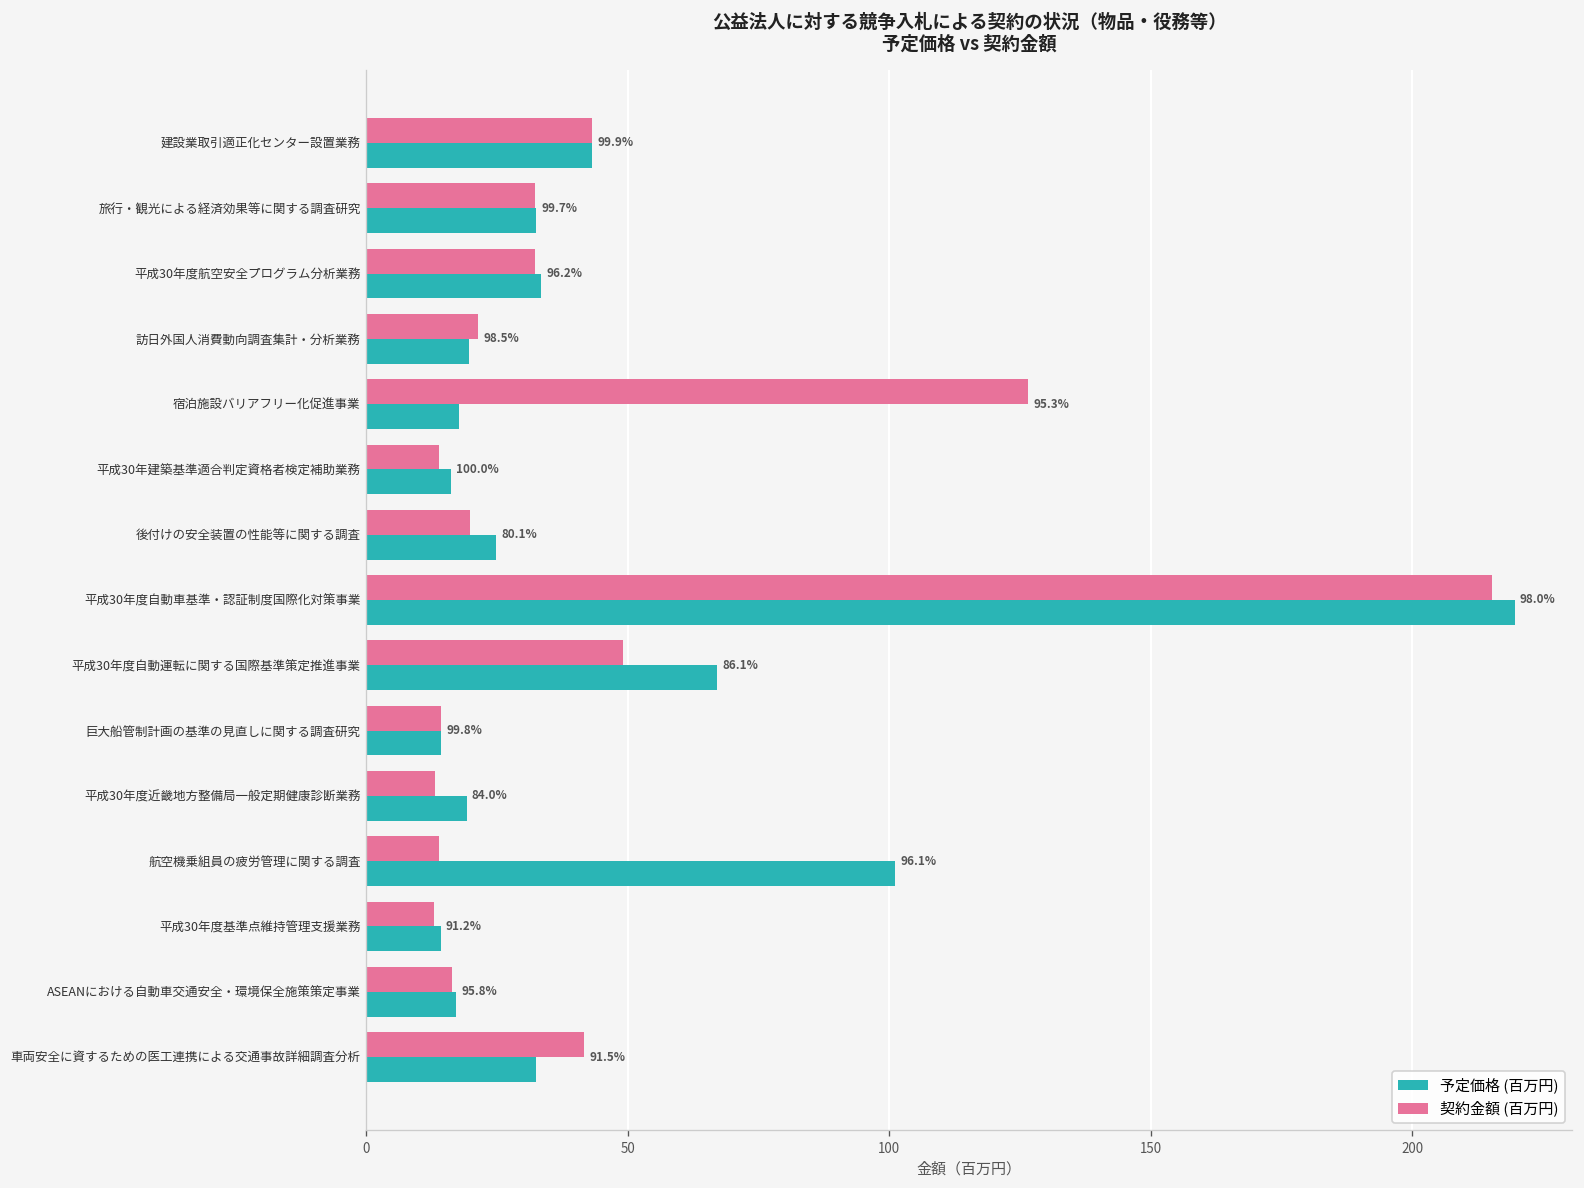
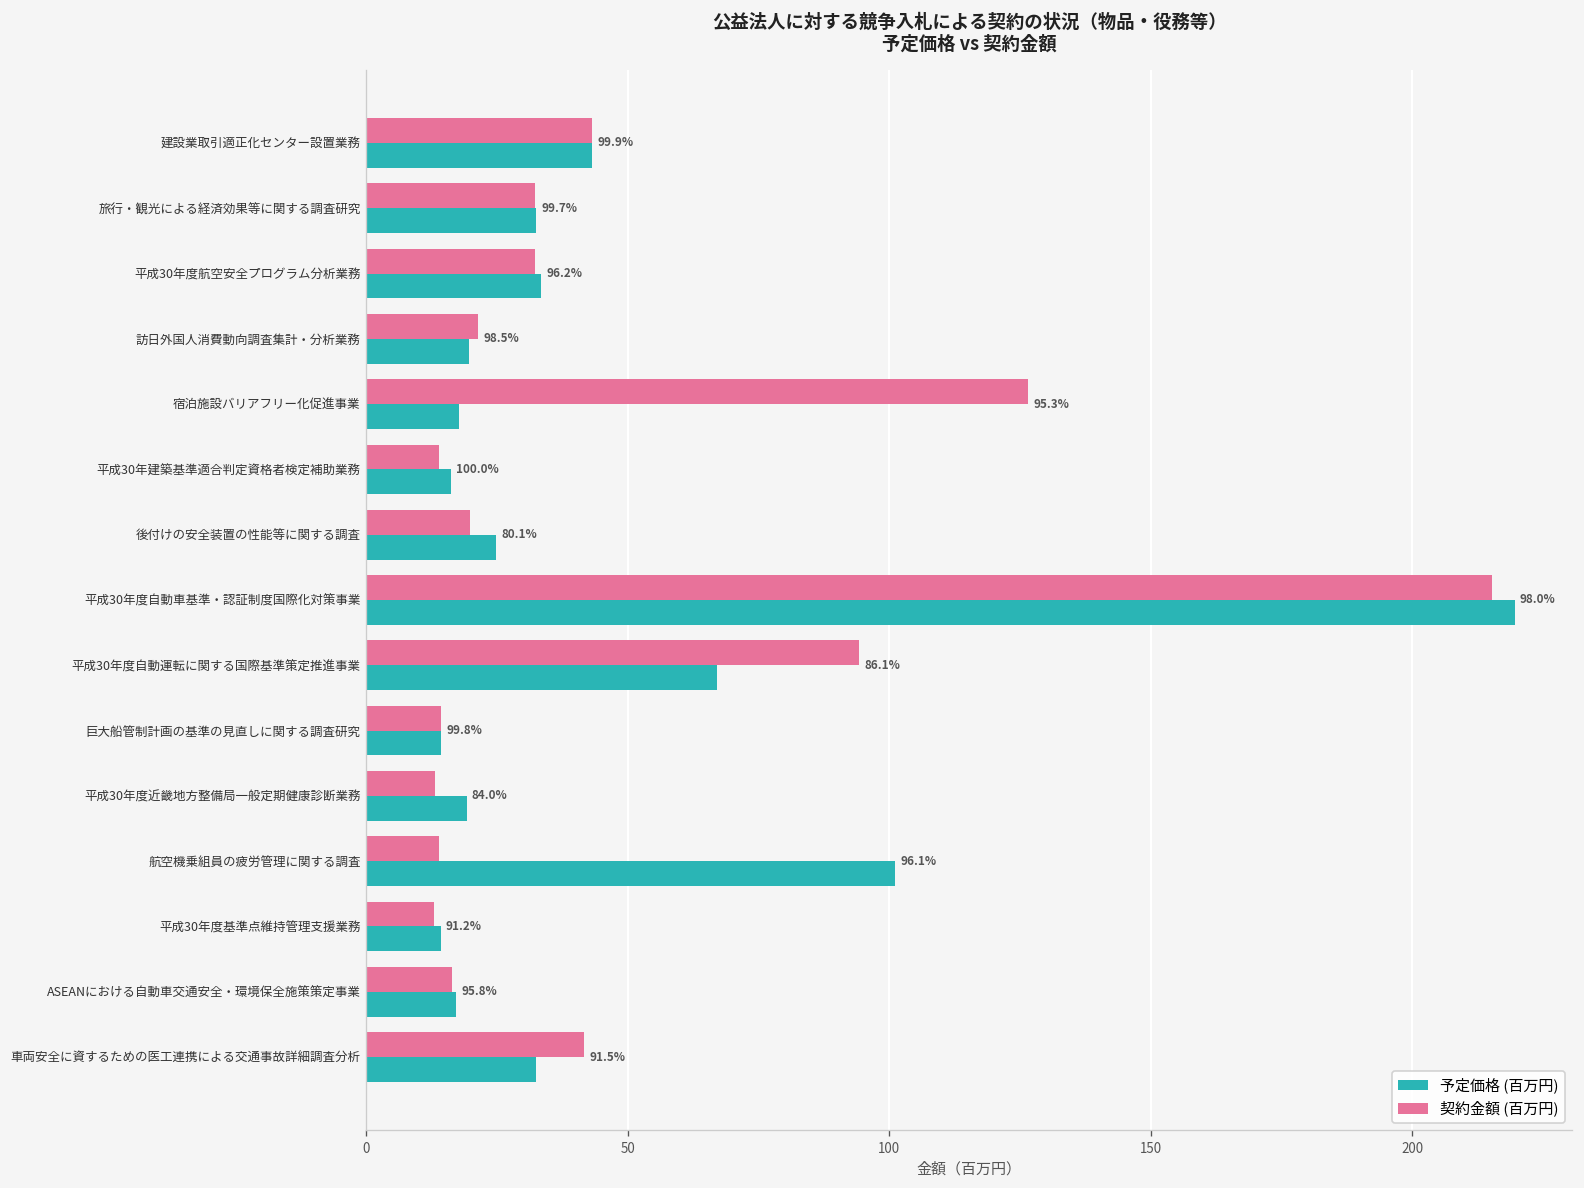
  {
    "予定価格 (百万円)": {
      "訪日外国人消費動向調査集計・分析業務": 20,
      "宿泊施設バリアフリー化促進事業": 18,
      "平成30年度自動運転に関する国際基準策定推進事業": 67,
      "車両安全に資するための医工連携による交通事故詳細調査分析": 32
    },
    "契約金額 (百万円)": {
      "平成30年度航空安全プログラム分析業務": 32,
      "平成30年建築基準適合判定資格者検定補助業務": 14,
      "後付けの安全装置の性能等に関する調査": 20,
      "平成30年度自動車基準・認証制度国際化対策事業": 215,
-     "平成30年度自動運転に関する国際基準策定推進事業": 49,
+     "平成30年度自動運転に関する国際基準策定推進事業": 94,
      "平成30年度近畿地方整備局一般定期健康診断業務": 13,
      "航空機乗組員の疲労管理に関する調査": 14,
      "平成30年度基準点維持管理支援業務": 13,
      "ASEANにおける自動車交通安全・環境保全施策策定事業": 16
    }
  }
